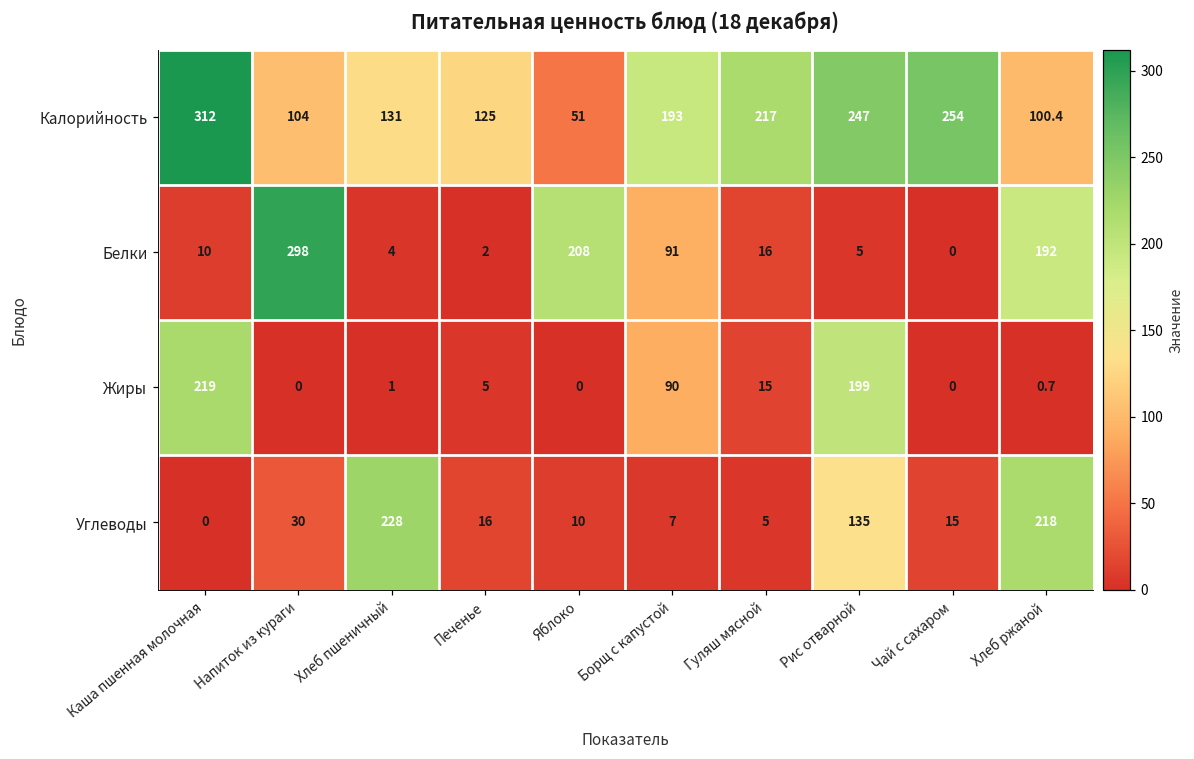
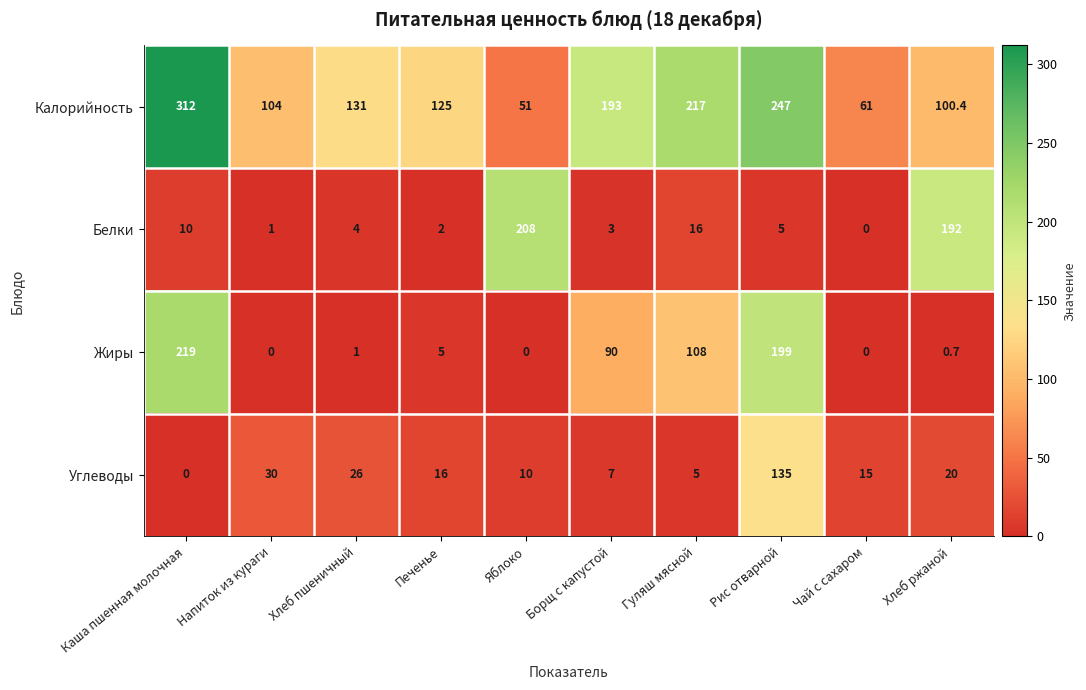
  {
    "Калорийность": {
      "Каша пшенная молочная": 312,
      "Напиток из кураги": 104,
      "Хлеб пшеничный": 131,
      "Печенье": 125,
      "Яблоко": 51,
      "Борщ с капустой": 193,
      "Гуляш мясной": 217,
      "Рис отварной": 247,
-     "Чай с сахаром": 254,
+     "Чай с сахаром": 61,
      "Хлеб ржаной": 100.4
    },
    "Белки": {
      "Каша пшенная молочная": 10,
-     "Напиток из кураги": 298,
+     "Напиток из кураги": 1,
      "Хлеб пшеничный": 4,
      "Печенье": 2,
      "Яблоко": 208,
-     "Борщ с капустой": 91,
+     "Борщ с капустой": 3,
      "Гуляш мясной": 16,
      "Рис отварной": 5,
      "Чай с сахаром": 0,
      "Хлеб ржаной": 192
    },
    "Жиры": {
      "Каша пшенная молочная": 219,
      "Напиток из кураги": 0,
      "Хлеб пшеничный": 1,
      "Печенье": 5,
      "Яблоко": 0,
      "Борщ с капустой": 90,
-     "Гуляш мясной": 15,
+     "Гуляш мясной": 108,
      "Рис отварной": 199,
      "Чай с сахаром": 0,
      "Хлеб ржаной": 0.7
    },
    "Углеводы": {
      "Каша пшенная молочная": 0,
      "Напиток из кураги": 30,
-     "Хлеб пшеничный": 228,
+     "Хлеб пшеничный": 26,
      "Печенье": 16,
      "Яблоко": 10,
      "Борщ с капустой": 7,
      "Гуляш мясной": 5,
      "Рис отварной": 135,
      "Чай с сахаром": 15,
-     "Хлеб ржаной": 218
+     "Хлеб ржаной": 20
    }
  }
